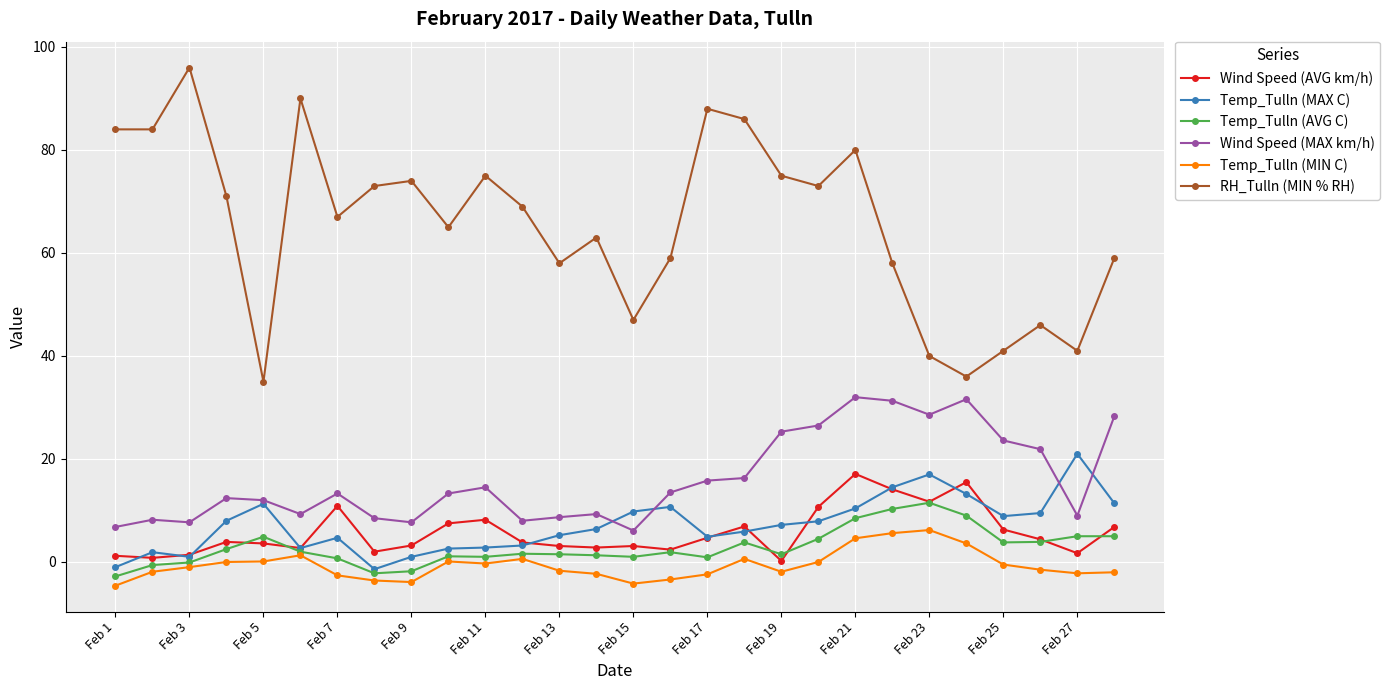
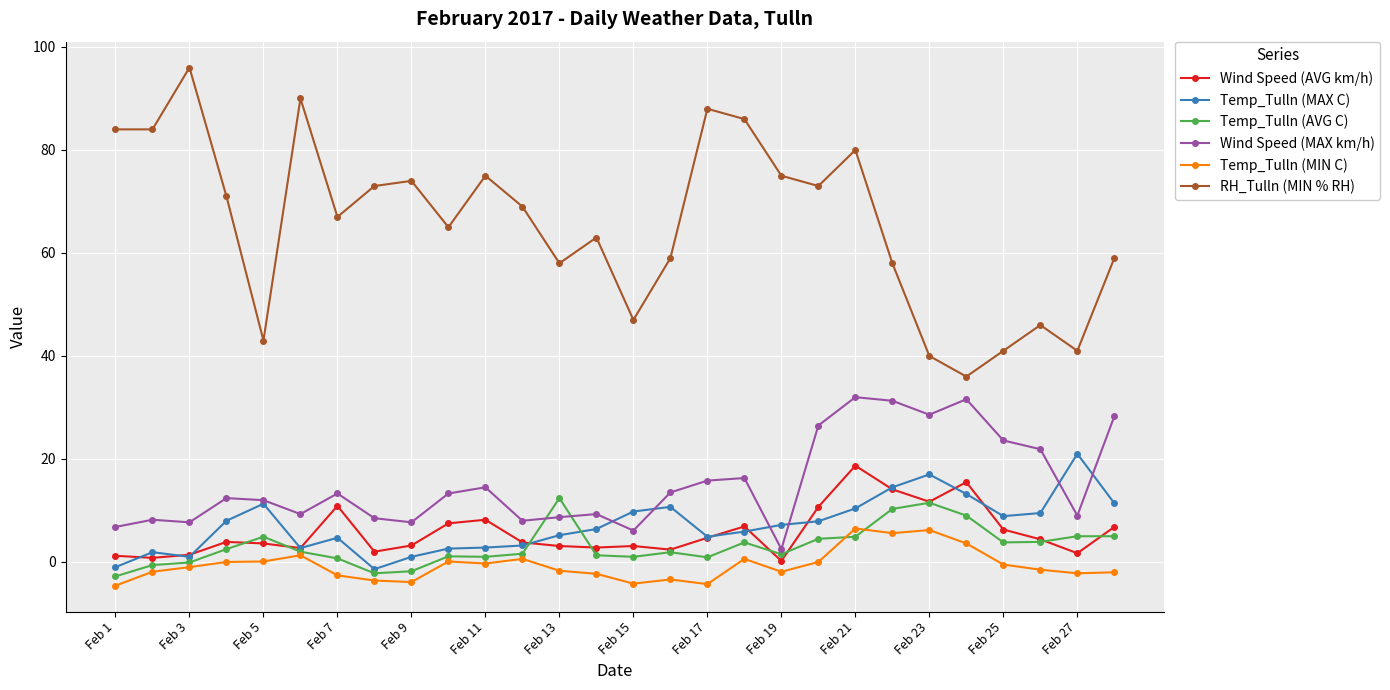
  {
    "Wind Speed (AVG km/h)": {
      "Feb 1": 1,
      "Feb 5": 4,
      "Feb 7": 11,
      "Feb 9": 3,
      "Feb 11": 8,
      "Feb 13": 3,
      "Feb 15": 3,
      "Feb 19": 0,
-     "Feb 21": 17,
+     "Feb 21": 19,
      "Feb 25": 6,
      "Feb 27": 2
    },
    "Temp_Tulln (MAX C)": {
      "Feb 1": -1,
      "Feb 5": 11,
      "Feb 7": 5,
      "Feb 9": 1,
      "Feb 11": 3,
      "Feb 13": 5,
      "Feb 15": 10,
      "Feb 19": 7,
      "Feb 21": 10,
      "Feb 23": 17,
      "Feb 25": 9,
      "Feb 27": 21
    },
    "Temp_Tulln (AVG C)": {
      "Feb 1": -3,
      "Feb 3": 0,
      "Feb 5": 5,
      "Feb 7": 1,
      "Feb 9": -2,
      "Feb 11": 1,
-     "Feb 13": 2,
+     "Feb 13": 12,
      "Feb 15": 1,
      "Feb 17": 1,
      "Feb 19": 2,
-     "Feb 21": 9,
+     "Feb 21": 5,
      "Feb 25": 4,
      "Feb 27": 5
    },
    "Wind Speed (MAX km/h)": {
      "Feb 1": 7,
      "Feb 3": 8,
      "Feb 5": 12,
      "Feb 7": 13,
      "Feb 9": 8,
      "Feb 11": 15,
      "Feb 13": 9,
      "Feb 15": 6,
      "Feb 17": 16,
-     "Feb 19": 25,
+     "Feb 19": 3,
      "Feb 21": 32,
      "Feb 23": 29,
      "Feb 25": 24,
      "Feb 27": 9
    },
    "Temp_Tulln (MIN C)": {
      "Feb 1": -5,
      "Feb 3": -1,
      "Feb 5": 0,
      "Feb 7": -3,
      "Feb 9": -4,
      "Feb 11": 0,
      "Feb 13": -2,
      "Feb 15": -4,
-     "Feb 17": -2,
+     "Feb 17": -4,
      "Feb 19": -2,
-     "Feb 21": 5,
+     "Feb 21": 7,
      "Feb 23": 6,
      "Feb 25": -1,
      "Feb 27": -2
    },
    "RH_Tulln (MIN % RH)": {
      "Feb 1": 84,
      "Feb 3": 96,
-     "Feb 5": 35,
+     "Feb 5": 43,
      "Feb 7": 67,
      "Feb 9": 74,
      "Feb 11": 75,
      "Feb 13": 58,
      "Feb 15": 47,
      "Feb 17": 88,
      "Feb 19": 75,
      "Feb 21": 80,
      "Feb 23": 40,
      "Feb 25": 41,
      "Feb 27": 41
    }
  }
